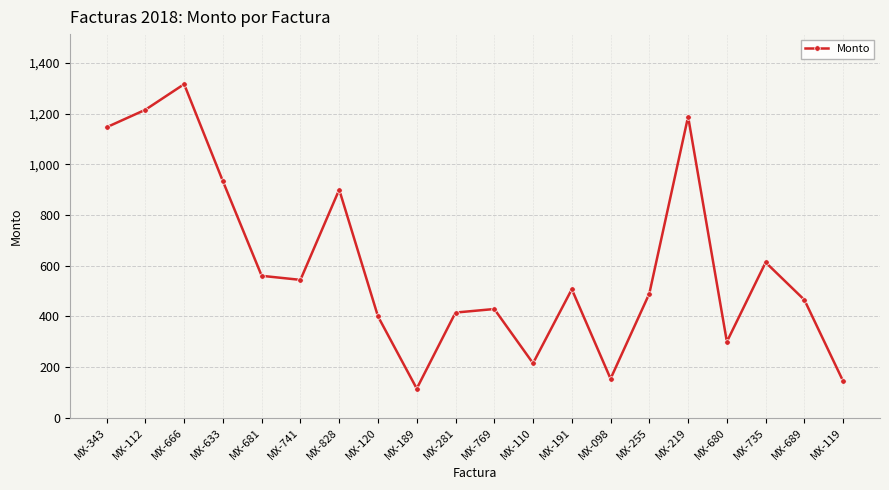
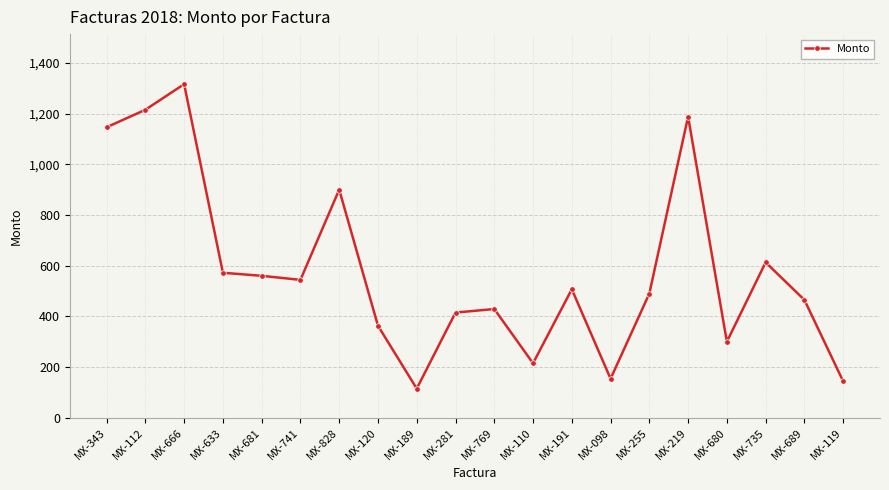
  {
    "MX-343": "1,150",
    "MX-112": "1,220",
    "MX-666": "1,320",
-   "MX-633": "930",
+   "MX-633": "570",
    "MX-681": "560",
    "MX-741": "540",
    "MX-828": "900",
-   "MX-120": "400",
+   "MX-120": "360",
    "MX-189": "120",
    "MX-281": "420",
    "MX-769": "430",
    "MX-110": "220",
    "MX-191": "510",
    "MX-098": "150",
    "MX-255": "490",
    "MX-219": "1,190",
    "MX-680": "300",
    "MX-735": "610",
    "MX-689": "470",
    "MX-119": "140"
  }
